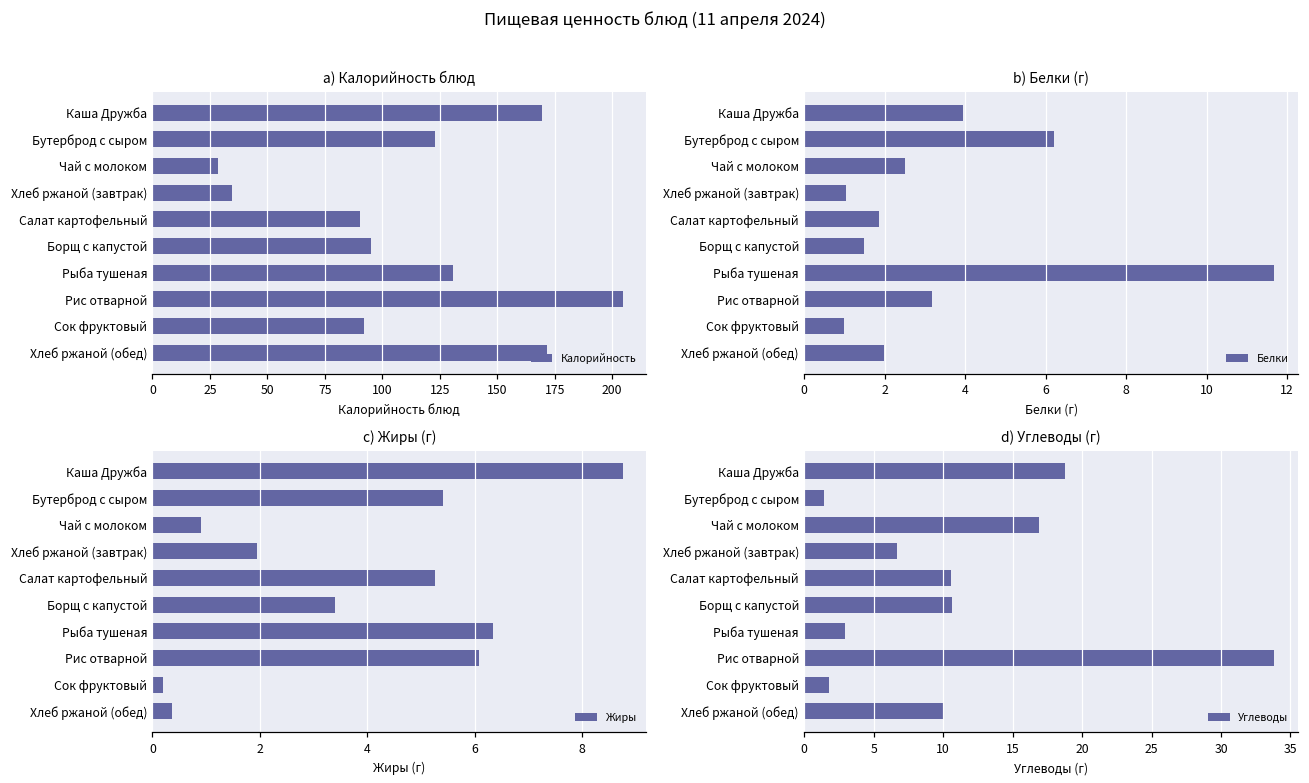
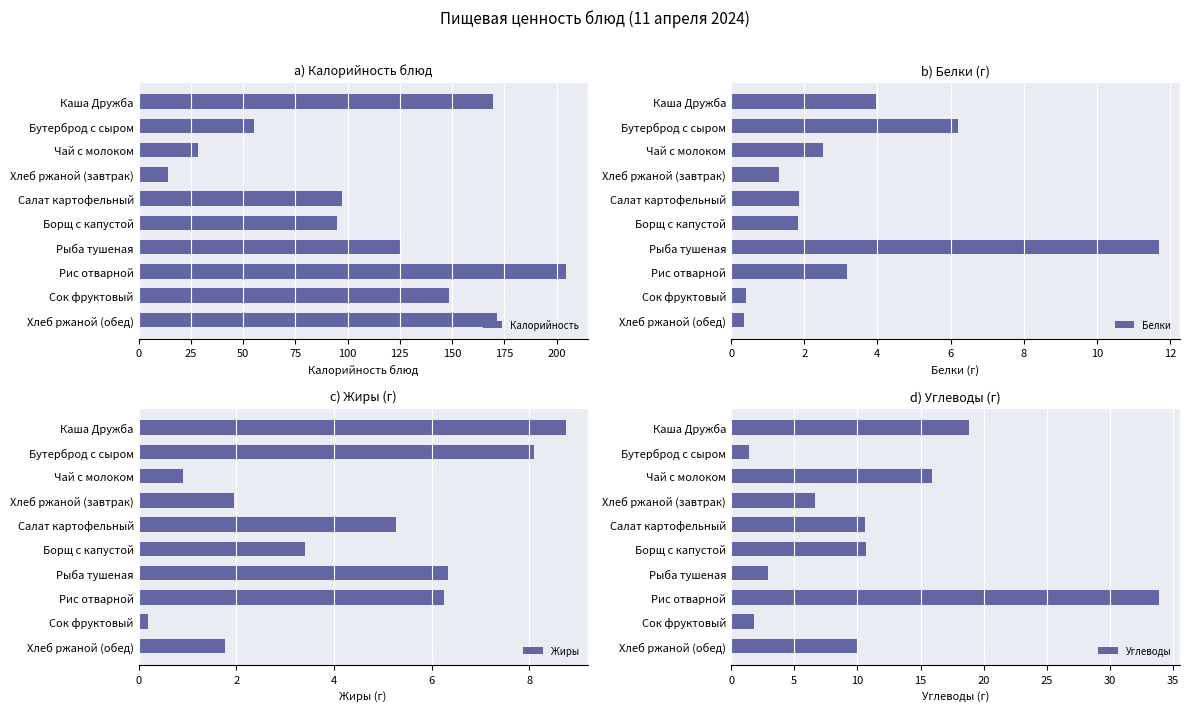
  {
    "a) Калорийность блюд": {
      "Каша Дружба": 170,
-     "Бутерброд с сыром": 123,
+     "Бутерброд с сыром": 55,
      "Чай с молоком": 29,
-     "Хлеб ржаной (завтрак)": 35,
-     "Салат картофельный": 90,
+     "Хлеб ржаной (завтрак)": 14,
+     "Салат картофельный": 97,
      "Борщ с капустой": 95,
-     "Рыба тушеная": 131,
+     "Рыба тушеная": 126,
      "Рис отварной": 205,
-     "Сок фруктовый": 92,
+     "Сок фруктовый": 149,
      "Хлеб ржаной (обед)": 172
    },
    "b) Белки (г)": {
      "Каша Дружба": 4.0,
      "Бутерброд с сыром": 6.2,
      "Чай с молоком": 2.5,
-     "Хлеб ржаной (завтрак)": 1.1,
+     "Хлеб ржаной (завтрак)": 1.3,
      "Салат картофельный": 1.9,
-     "Борщ с капустой": 1.5,
+     "Борщ с капустой": 1.8,
      "Рыба тушеная": 11.7,
      "Рис отварной": 3.2,
-     "Сок фруктовый": 1.0,
-     "Хлеб ржаной (обед)": 2.0
+     "Сок фруктовый": 0.4,
+     "Хлеб ржаной (обед)": 0.4
    },
    "c) Жиры (г)": {
      "Каша Дружба": 8.8,
-     "Бутерброд с сыром": 5.4,
+     "Бутерброд с сыром": 8.1,
      "Чай с молоком": 0.9,
      "Хлеб ржаной (завтрак)": 2.0,
      "Салат картофельный": 5.3,
      "Борщ с капустой": 3.4,
      "Рыба тушеная": 6.3,
-     "Рис отварной": 6.1,
+     "Рис отварной": 6.3,
      "Сок фруктовый": 0.2,
-     "Хлеб ржаной (обед)": 0.4
+     "Хлеб ржаной (обед)": 1.8
    },
    "d) Углеводы (г)": {
      "Каша Дружба": 18.8,
      "Бутерброд с сыром": 1.4,
-     "Чай с молоком": 16.9,
+     "Чай с молоком": 15.9,
      "Хлеб ржаной (завтрак)": 6.7,
      "Салат картофельный": 10.6,
      "Борщ с капустой": 10.7,
      "Рыба тушеная": 2.9,
      "Рис отварной": 33.9,
      "Сок фруктовый": 1.8,
      "Хлеб ржаной (обед)": 10.0
    }
  }
